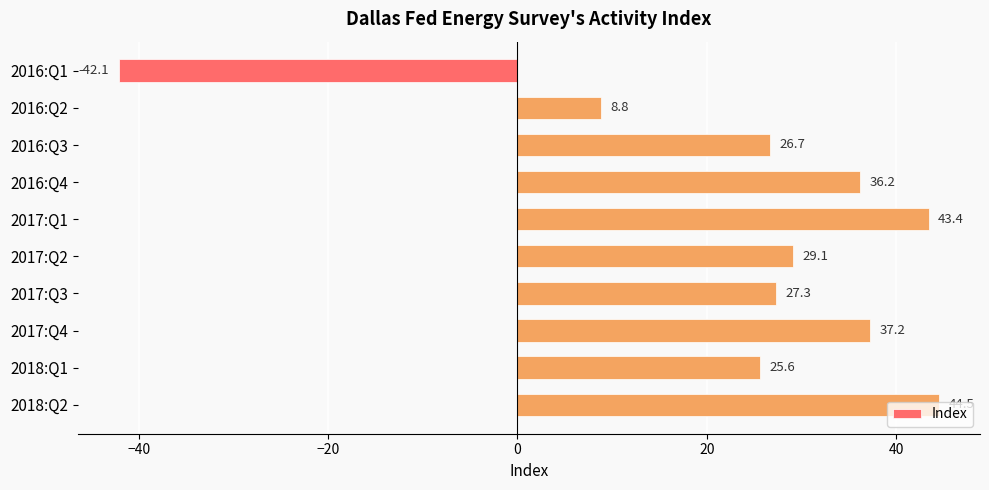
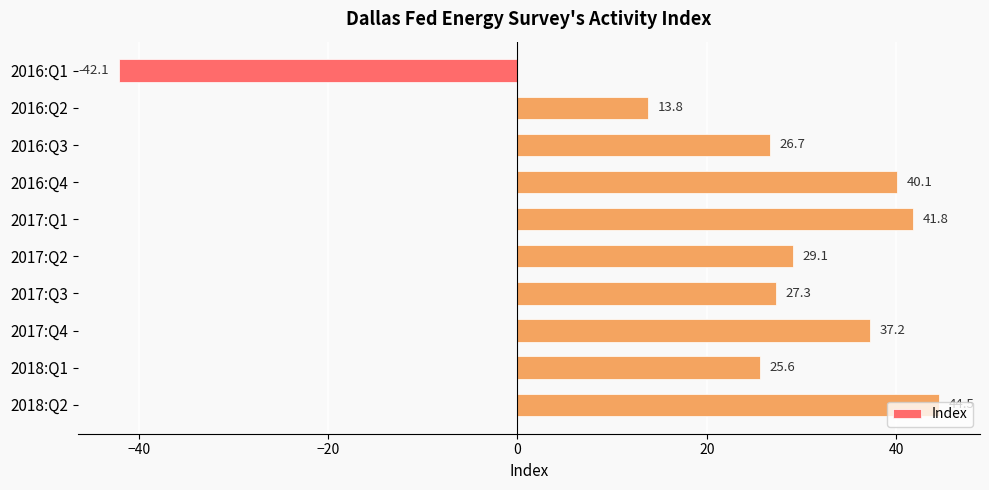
  {
    "2016:Q1": -42.1,
-   "2016:Q2": 8.8,
+   "2016:Q2": 13.8,
    "2016:Q3": 26.7,
-   "2016:Q4": 36.2,
-   "2017:Q1": 43.4,
+   "2016:Q4": 40.1,
+   "2017:Q1": 41.8,
    "2017:Q2": 29.1,
    "2017:Q3": 27.3,
    "2017:Q4": 37.2,
    "2018:Q1": 25.6
  }
